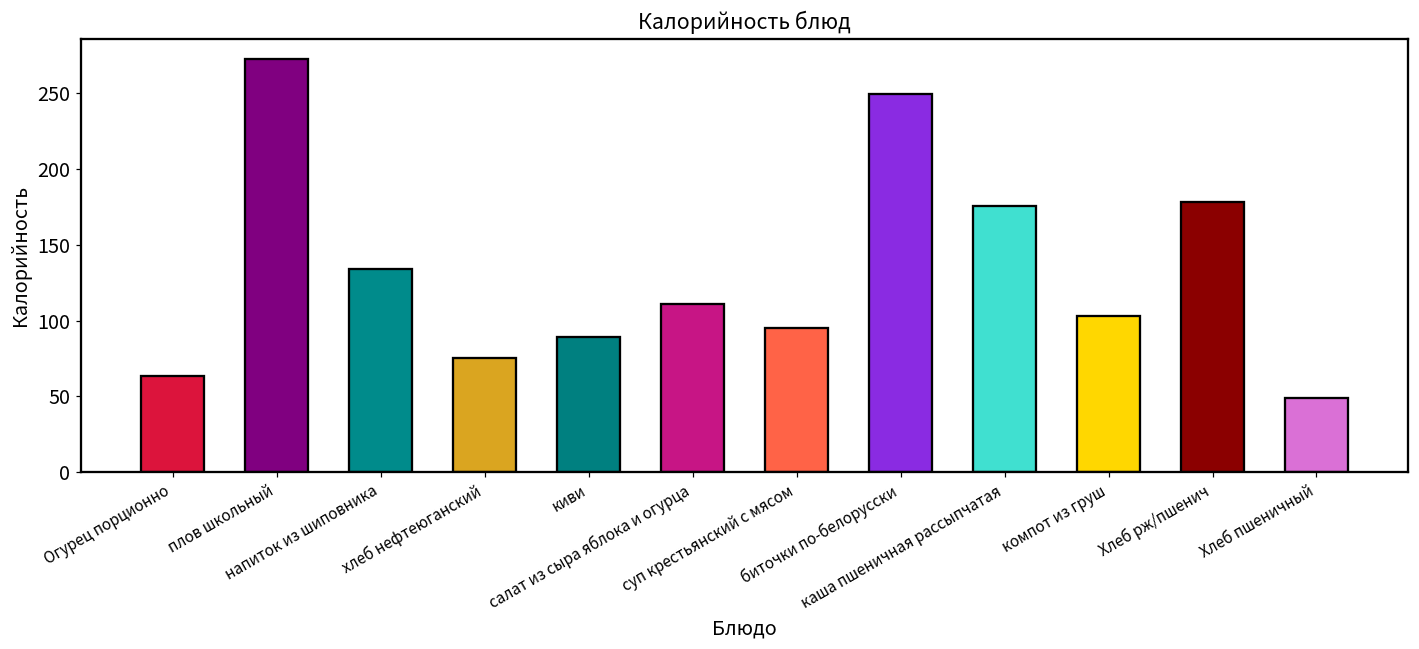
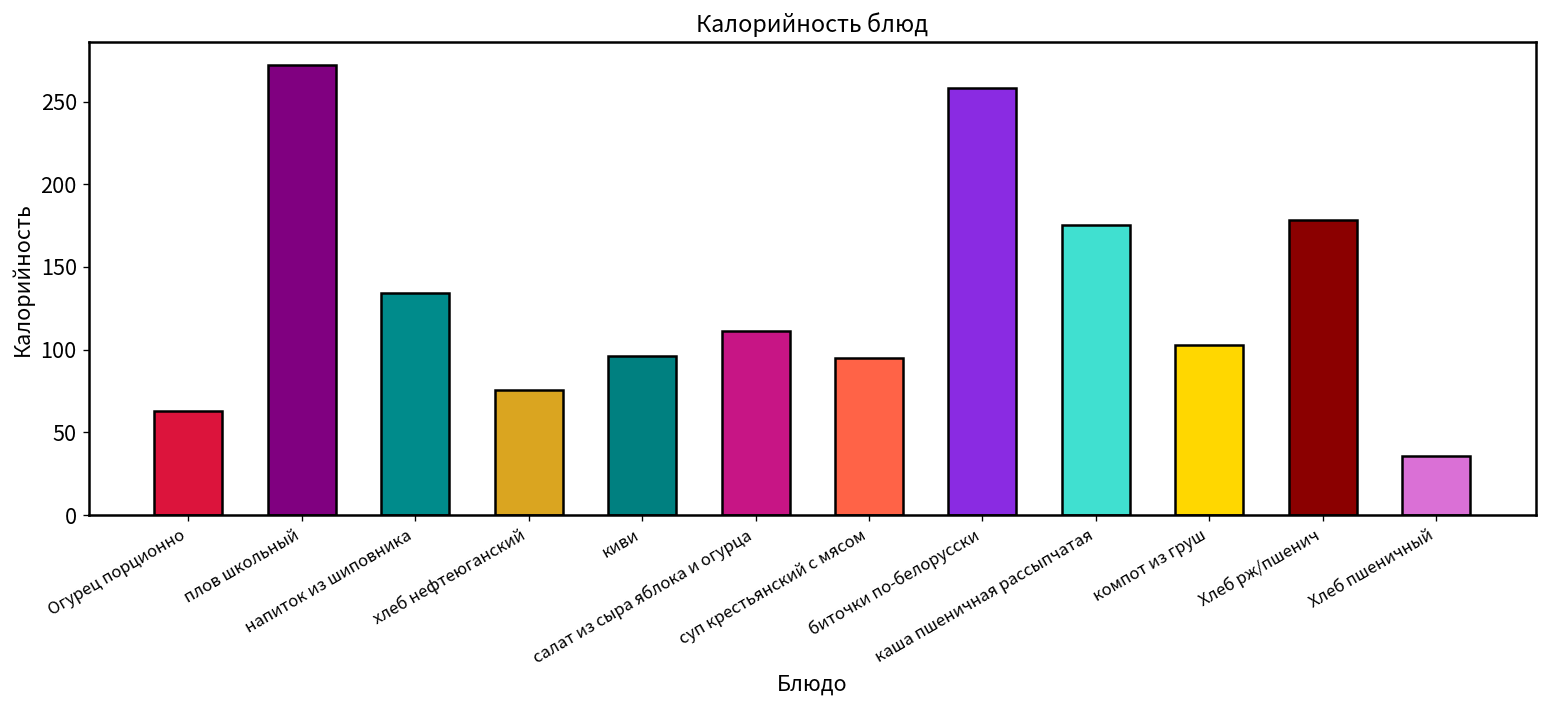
  {
    "Огурец порционно": 63,
    "плов школьный": 272,
    "напиток из шиповника": 134,
    "хлеб нефтеюганский": 75,
-   "киви": 89,
+   "киви": 96,
    "салат из сыра яблока и огурца": 111,
    "суп крестьянский с мясом": 95,
-   "биточки по-белорусски": 250,
+   "биточки по-белорусски": 258,
    "каша пшеничная рассыпчатая": 175,
    "компот из груш": 103,
    "Хлеб рж/пшенич": 178,
-   "Хлеб пшеничный": 49
+   "Хлеб пшеничный": 36
  }
